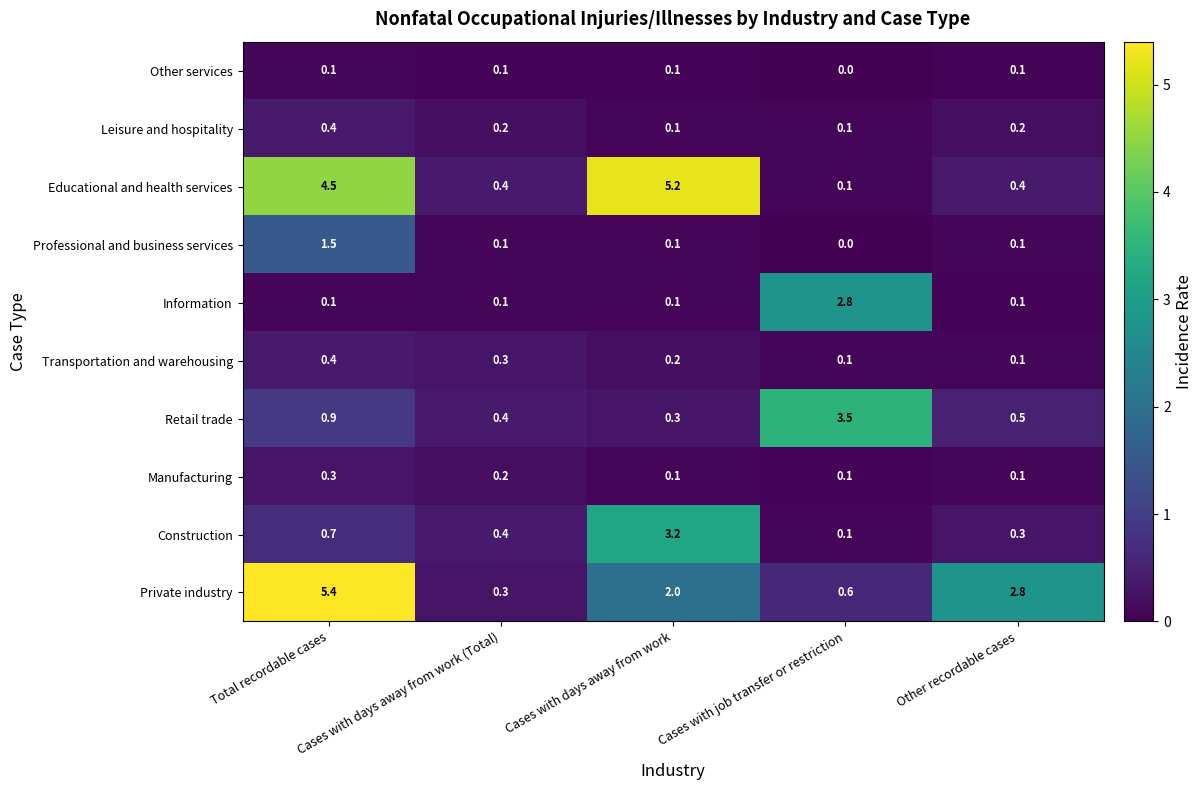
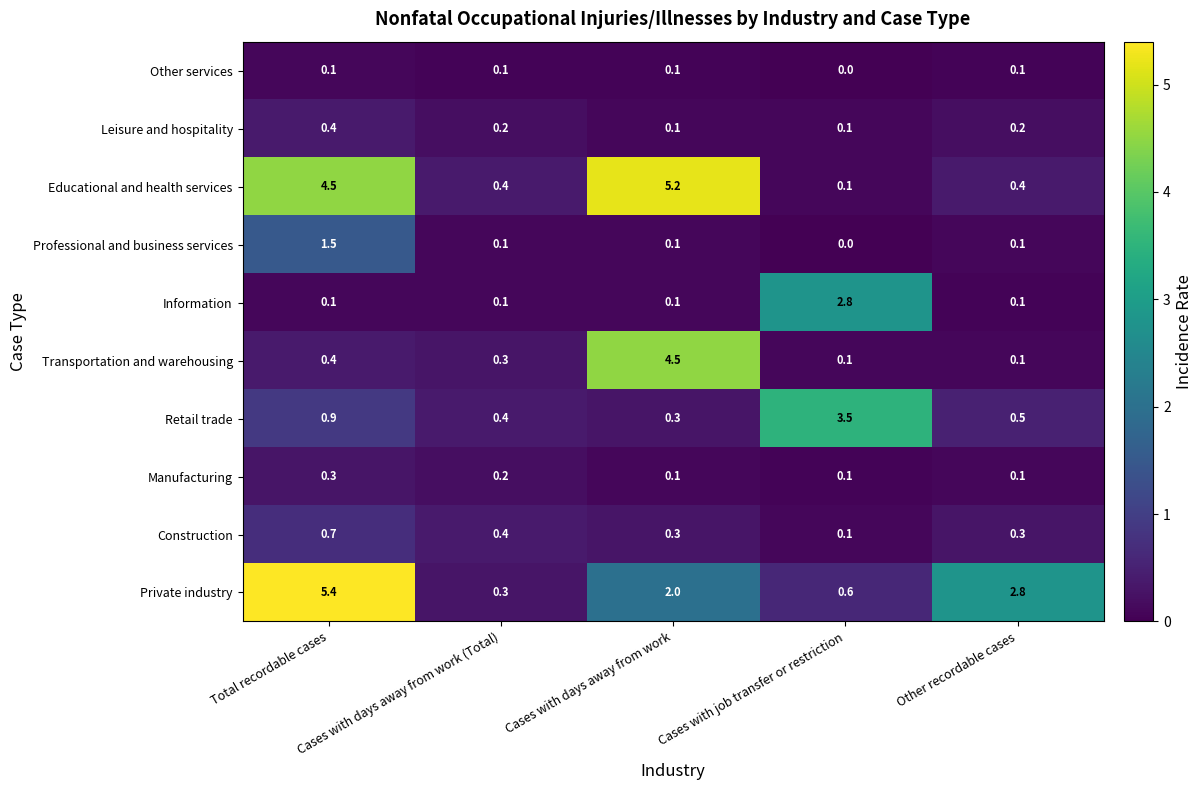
  {
    "Other services": {
      "Total recordable cases": 0.1,
      "Cases with days away from work (Total)": 0.1,
      "Cases with days away from work": 0.1,
      "Cases with job transfer or restriction": 0.0,
      "Other recordable cases": 0.1
    },
    "Leisure and hospitality": {
      "Total recordable cases": 0.4,
      "Cases with days away from work (Total)": 0.2,
      "Cases with days away from work": 0.1,
      "Cases with job transfer or restriction": 0.1,
      "Other recordable cases": 0.2
    },
    "Educational and health services": {
      "Total recordable cases": 4.5,
      "Cases with days away from work (Total)": 0.4,
      "Cases with days away from work": 5.2,
      "Cases with job transfer or restriction": 0.1,
      "Other recordable cases": 0.4
    },
    "Professional and business services": {
      "Total recordable cases": 1.5,
      "Cases with days away from work (Total)": 0.1,
      "Cases with days away from work": 0.1,
      "Cases with job transfer or restriction": 0.0,
      "Other recordable cases": 0.1
    },
    "Information": {
      "Total recordable cases": 0.1,
      "Cases with days away from work (Total)": 0.1,
      "Cases with days away from work": 0.1,
      "Cases with job transfer or restriction": 2.8,
      "Other recordable cases": 0.1
    },
    "Transportation and warehousing": {
      "Total recordable cases": 0.4,
      "Cases with days away from work (Total)": 0.3,
-     "Cases with days away from work": 0.2,
+     "Cases with days away from work": 4.5,
      "Cases with job transfer or restriction": 0.1,
      "Other recordable cases": 0.1
    },
    "Retail trade": {
      "Total recordable cases": 0.9,
      "Cases with days away from work (Total)": 0.4,
      "Cases with days away from work": 0.3,
      "Cases with job transfer or restriction": 3.5,
      "Other recordable cases": 0.5
    },
    "Manufacturing": {
      "Total recordable cases": 0.3,
      "Cases with days away from work (Total)": 0.2,
      "Cases with days away from work": 0.1,
      "Cases with job transfer or restriction": 0.1,
      "Other recordable cases": 0.1
    },
    "Construction": {
      "Total recordable cases": 0.7,
      "Cases with days away from work (Total)": 0.4,
-     "Cases with days away from work": 3.2,
+     "Cases with days away from work": 0.3,
      "Cases with job transfer or restriction": 0.1,
      "Other recordable cases": 0.3
    },
    "Private industry": {
      "Total recordable cases": 5.4,
      "Cases with days away from work (Total)": 0.3,
      "Cases with days away from work": 2.0,
      "Cases with job transfer or restriction": 0.6,
      "Other recordable cases": 2.8
    }
  }
